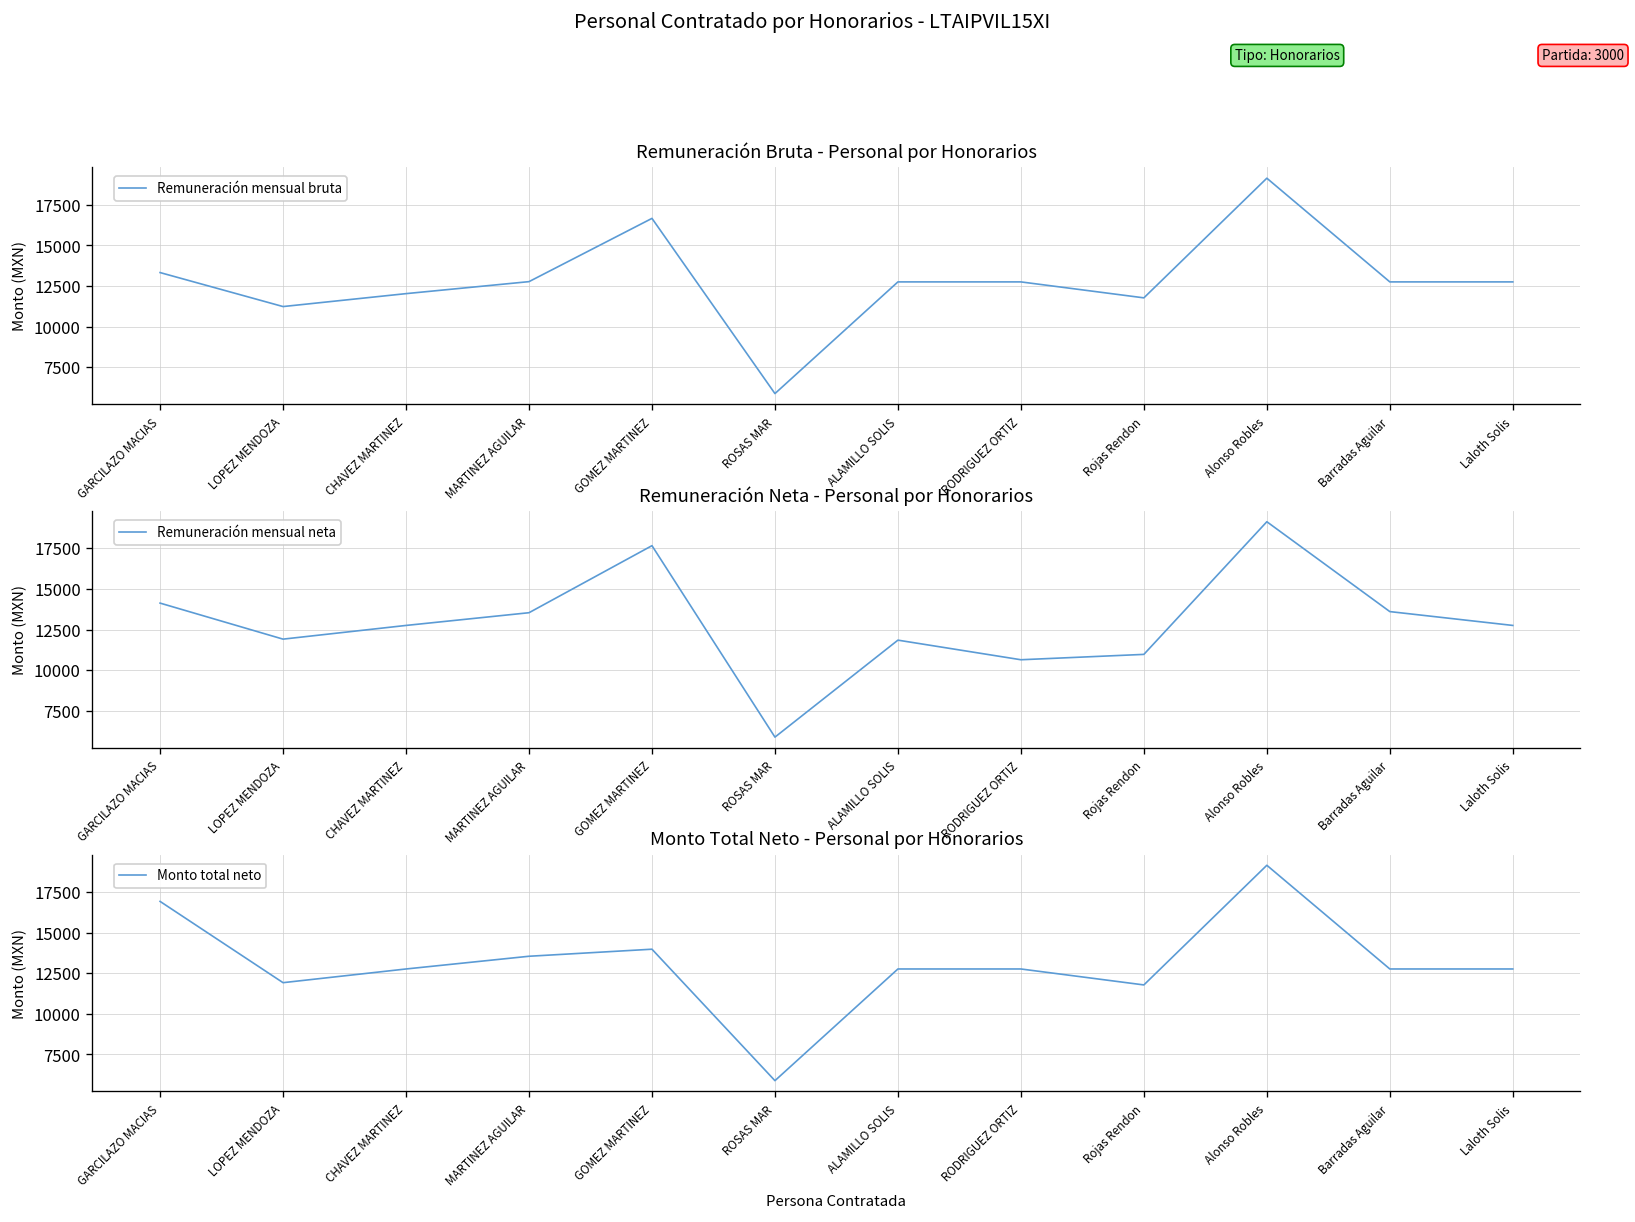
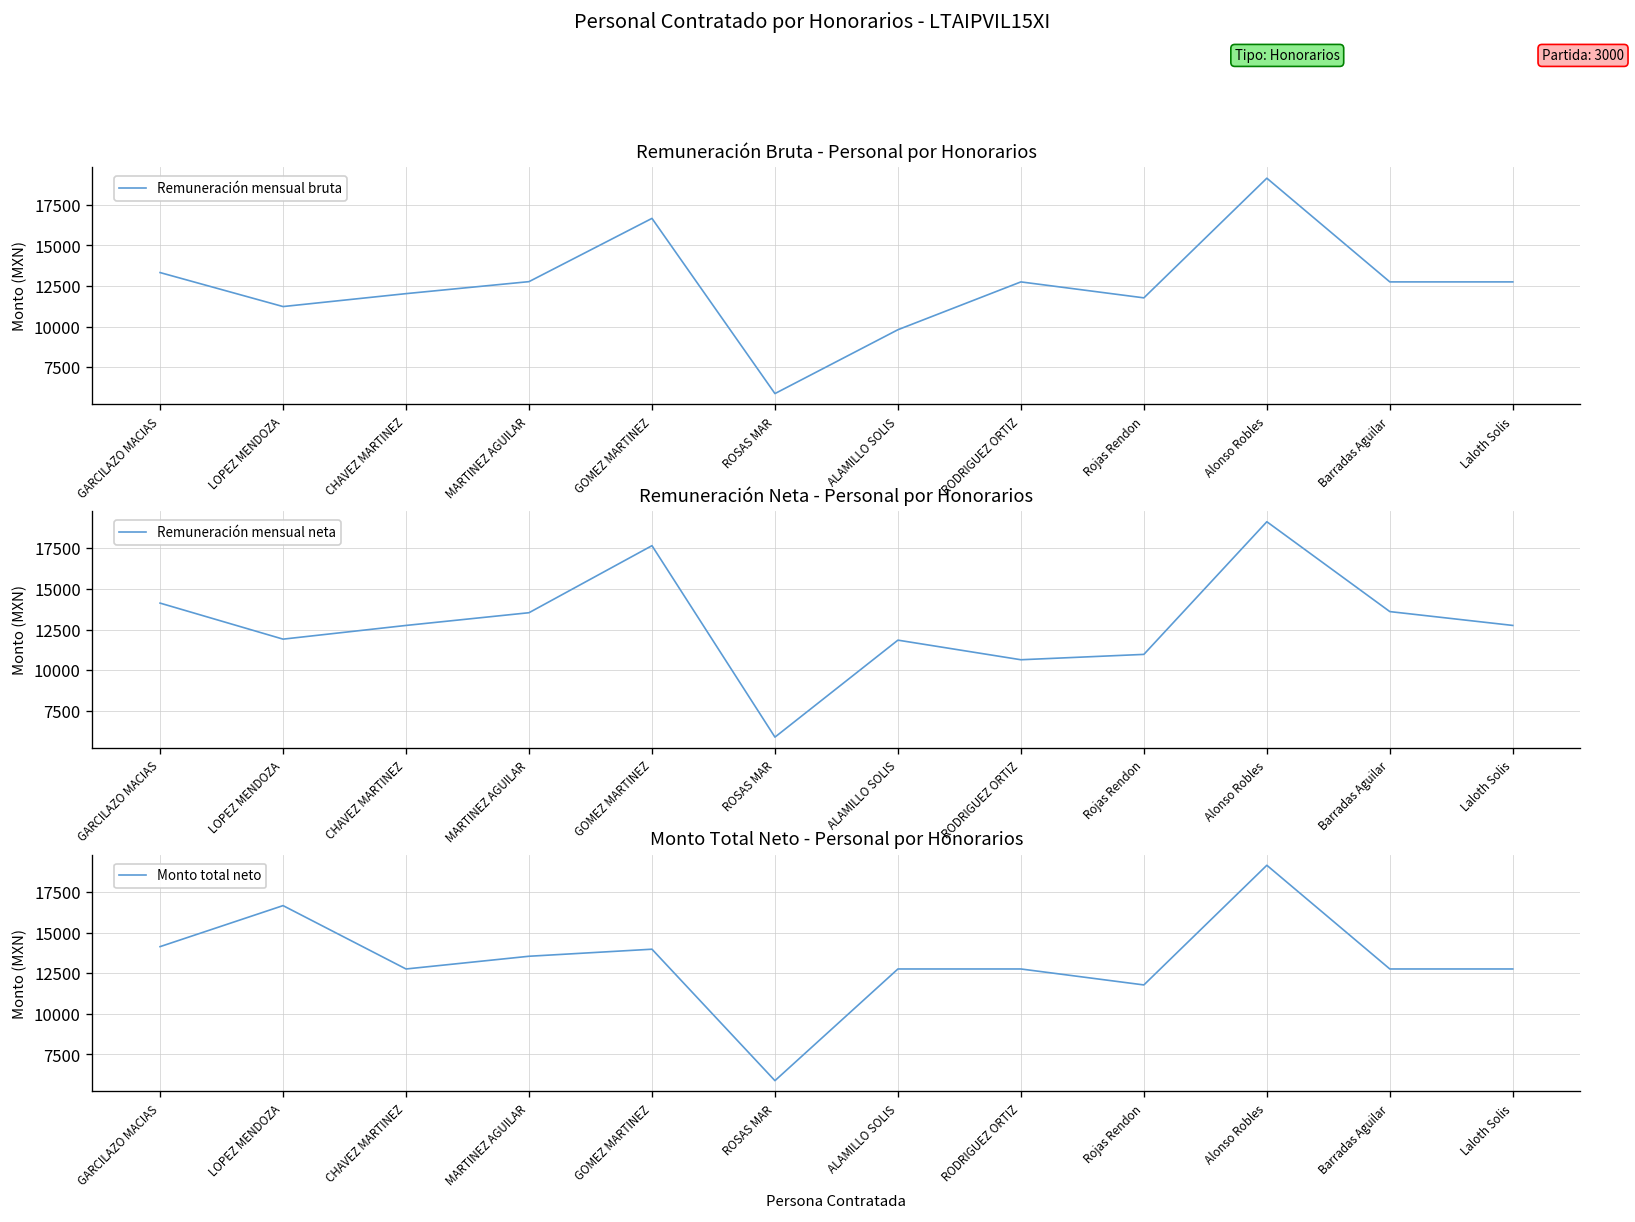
  {
    "Remuneración Bruta - Personal por Honorarios": {
      "GARCILAZO MACIAS": 13300,
      "LOPEZ MENDOZA": 11200,
      "CHAVEZ MARTINEZ": 12000,
      "MARTINEZ AGUILAR": 12800,
      "GOMEZ MARTINEZ": 16700,
      "ROSAS MAR": 5900,
-     "ALAMILLO SOLIS": 12800,
+     "ALAMILLO SOLIS": 9800,
      "RODRIGUEZ ORTIZ": 12800,
      "Rojas Rendon": 11800,
      "Alonso Robles": 19100,
      "Barradas Aguilar": 12800,
      "Laloth Solis": 12800
    },
    "Remuneración Neta - Personal por Honorarios": {
      "GARCILAZO MACIAS": 14100,
      "LOPEZ MENDOZA": 11900,
      "CHAVEZ MARTINEZ": 12800,
      "MARTINEZ AGUILAR": 13500,
      "GOMEZ MARTINEZ": 17700,
      "ROSAS MAR": 5900,
      "ALAMILLO SOLIS": 11900,
      "RODRIGUEZ ORTIZ": 10600,
      "Rojas Rendon": 11000,
      "Alonso Robles": 19100,
      "Barradas Aguilar": 13600,
      "Laloth Solis": 12800
    },
    "Monto Total Neto - Personal por Honorarios": {
-     "GARCILAZO MACIAS": 16900,
-     "LOPEZ MENDOZA": 11900,
+     "GARCILAZO MACIAS": 14100,
+     "LOPEZ MENDOZA": 16700,
      "CHAVEZ MARTINEZ": 12800,
      "MARTINEZ AGUILAR": 13500,
      "GOMEZ MARTINEZ": 14000,
      "ROSAS MAR": 5900,
      "ALAMILLO SOLIS": 12800,
      "RODRIGUEZ ORTIZ": 12800,
      "Rojas Rendon": 11800,
      "Alonso Robles": 19100,
      "Barradas Aguilar": 12800,
      "Laloth Solis": 12800
    }
  }
